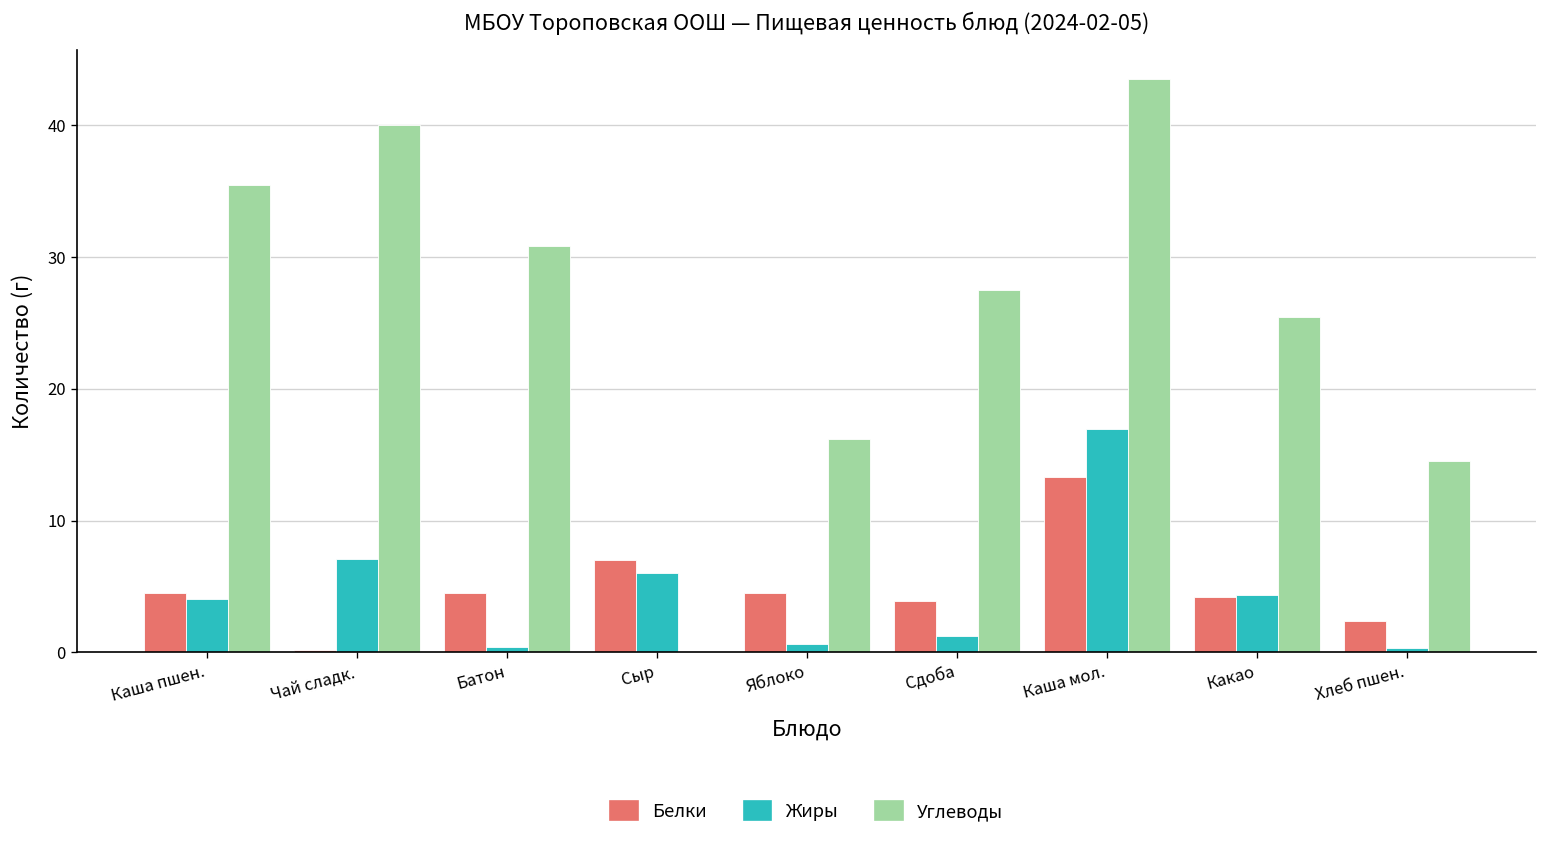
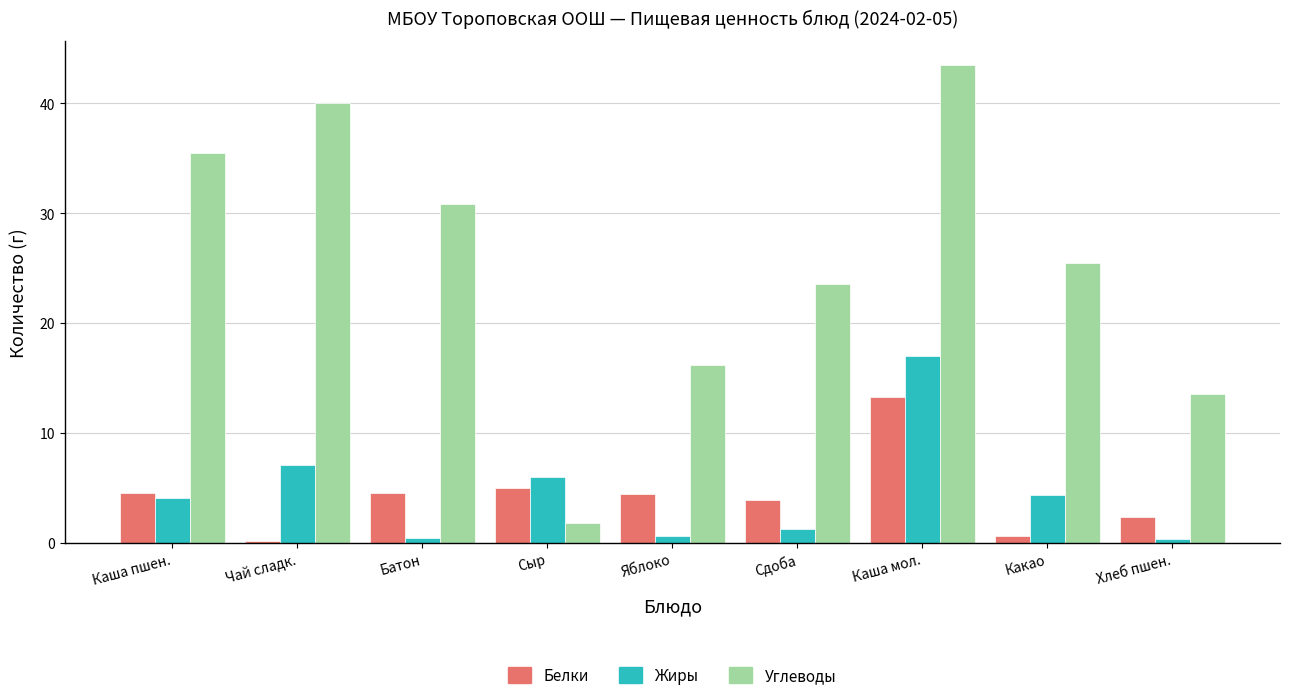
  {
    "Белки": {
      "Каша пшен.": 4.5,
      "Батон": 4.5,
-     "Сыр": 7,
+     "Сыр": 5,
      "Яблоко": 4.5,
      "Сдоба": 3.9,
      "Каша мол.": 13.3,
-     "Какао": 4.2,
+     "Какао": 0.6,
      "Хлеб пшен.": 2.4
    },
    "Жиры": {
      "Каша пшен.": 4.1,
      "Чай сладк.": 7.1,
      "Батон": 0.4,
      "Сыр": 6.0,
      "Яблоко": 0.7,
      "Сдоба": 1.3,
      "Каша мол.": 17.0,
      "Какао": 4.3,
      "Хлеб пшен.": 0.3
    },
    "Углеводы": {
      "Каша пшен.": 35.5,
      "Чай сладк.": 40.0,
      "Батон": 30.8,
-     "Сыр": 0.0,
+     "Сыр": 1.8,
      "Яблоко": 16.2,
-     "Сдоба": 27.5,
+     "Сдоба": 23.6,
      "Каша мол.": 43.5,
      "Какао": 25.5,
-     "Хлеб пшен.": 14.5
+     "Хлеб пшен.": 13.5
    }
  }
